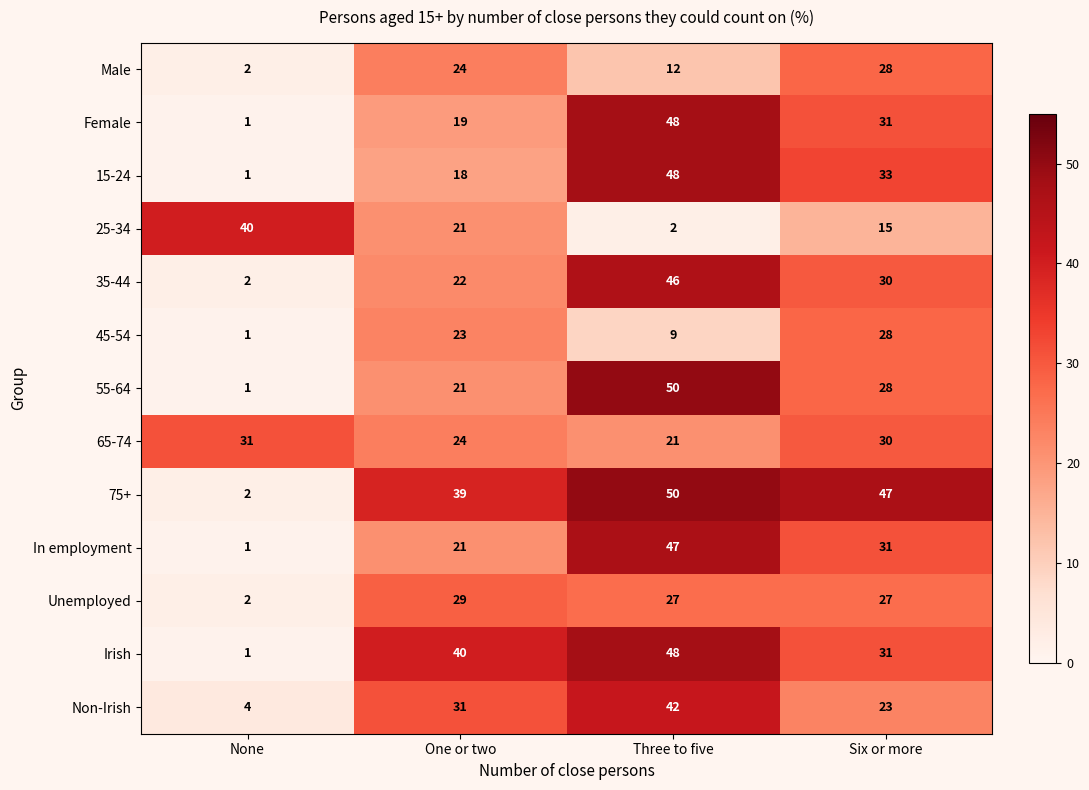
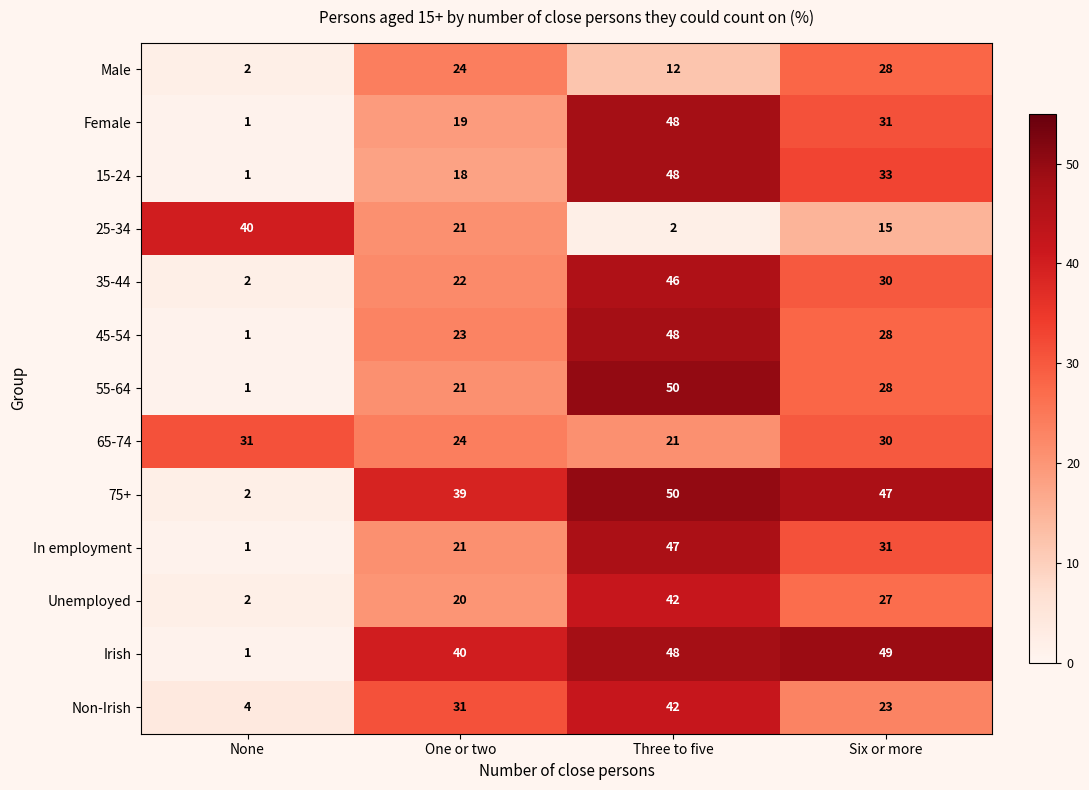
  {
    "Male": {
      "None": 2,
      "One or two": 24,
      "Three to five": 12,
      "Six or more": 28
    },
    "Female": {
      "None": 1,
      "One or two": 19,
      "Three to five": 48,
      "Six or more": 31
    },
    "15-24": {
      "None": 1,
      "One or two": 18,
      "Three to five": 48,
      "Six or more": 33
    },
    "25-34": {
      "None": 40,
      "One or two": 21,
      "Three to five": 2,
      "Six or more": 15
    },
    "35-44": {
      "None": 2,
      "One or two": 22,
      "Three to five": 46,
      "Six or more": 30
    },
    "45-54": {
      "None": 1,
      "One or two": 23,
-     "Three to five": 9,
+     "Three to five": 48,
      "Six or more": 28
    },
    "55-64": {
      "None": 1,
      "One or two": 21,
      "Three to five": 50,
      "Six or more": 28
    },
    "65-74": {
      "None": 31,
      "One or two": 24,
      "Three to five": 21,
      "Six or more": 30
    },
    "75+": {
      "None": 2,
      "One or two": 39,
      "Three to five": 50,
      "Six or more": 47
    },
    "In employment": {
      "None": 1,
      "One or two": 21,
      "Three to five": 47,
      "Six or more": 31
    },
    "Unemployed": {
      "None": 2,
-     "One or two": 29,
-     "Three to five": 27,
+     "One or two": 20,
+     "Three to five": 42,
      "Six or more": 27
    },
    "Irish": {
      "None": 1,
      "One or two": 40,
      "Three to five": 48,
-     "Six or more": 31
+     "Six or more": 49
    },
    "Non-Irish": {
      "None": 4,
      "One or two": 31,
      "Three to five": 42,
      "Six or more": 23
    }
  }
